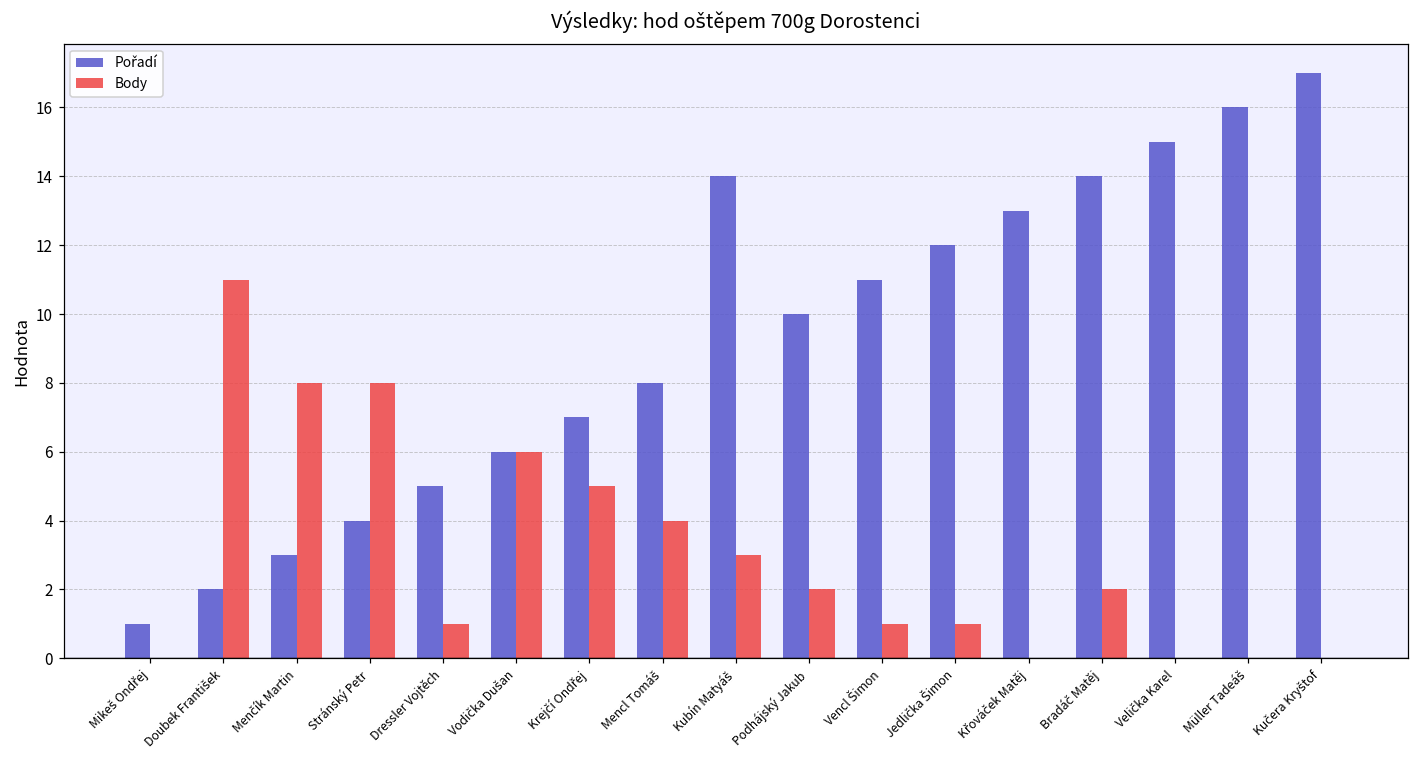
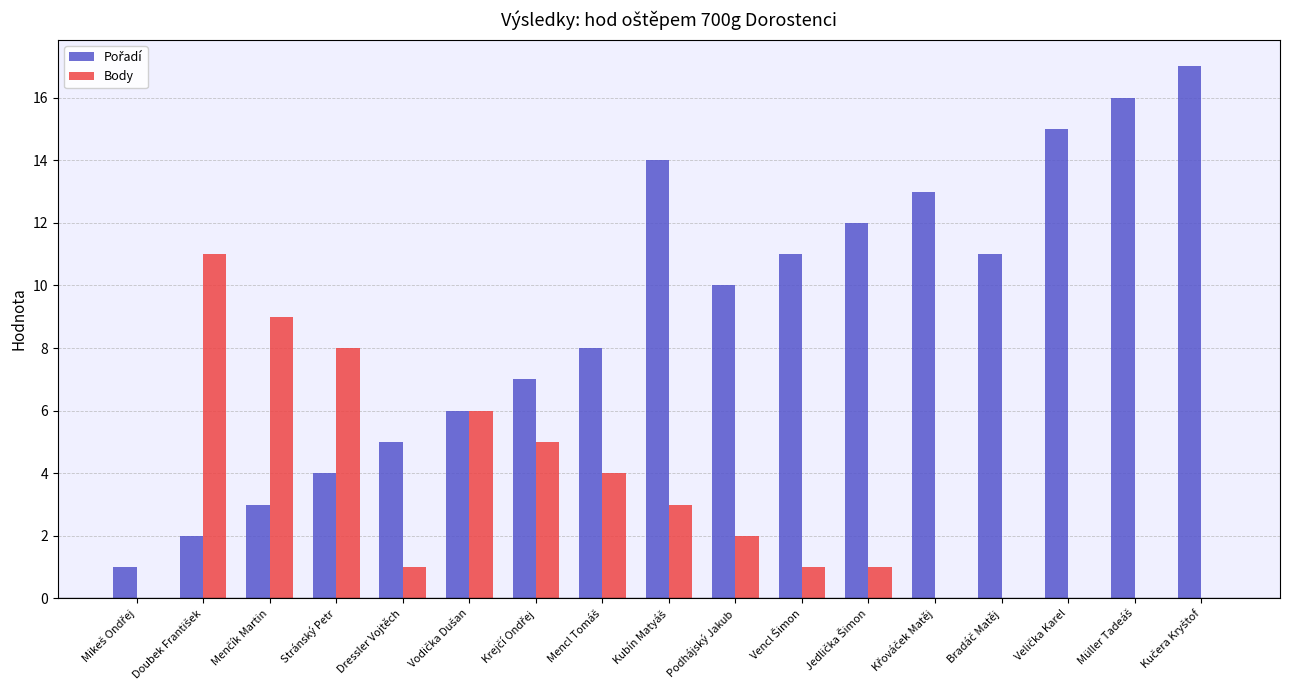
  {
    "Pořadí": {
      "Mikeš Ondřej": 1,
      "Doubek František": 2,
      "Menčík Martin": 3,
      "Stránský Petr": 4,
      "Dressler Vojtěch": 5,
      "Vodička Dušan": 6,
      "Krejčí Ondřej": 7,
      "Mencl Tomáš": 8,
      "Kubín Matyáš": 14,
      "Podhájský Jakub": 10,
      "Vencl Šimon": 11,
      "Jedlička Šimon": 12,
      "Křováček Matěj": 13,
-     "Bradáč Matěj": 14,
+     "Bradáč Matěj": 11,
      "Velička Karel": 15,
      "Müller Tadeáš": 16,
      "Kučera Kryštof": 17
    },
    "Body": {
      "Mikeš Ondřej": 0,
      "Doubek František": 11,
-     "Menčík Martin": 8,
+     "Menčík Martin": 9,
      "Stránský Petr": 8,
      "Dressler Vojtěch": 1,
      "Vodička Dušan": 6,
      "Krejčí Ondřej": 5,
      "Mencl Tomáš": 4,
      "Kubín Matyáš": 3,
      "Podhájský Jakub": 2,
      "Vencl Šimon": 1,
      "Jedlička Šimon": 1,
      "Křováček Matěj": 0,
-     "Bradáč Matěj": 2,
+     "Bradáč Matěj": 0,
      "Velička Karel": 0,
      "Müller Tadeáš": 0,
      "Kučera Kryštof": 0
    }
  }
